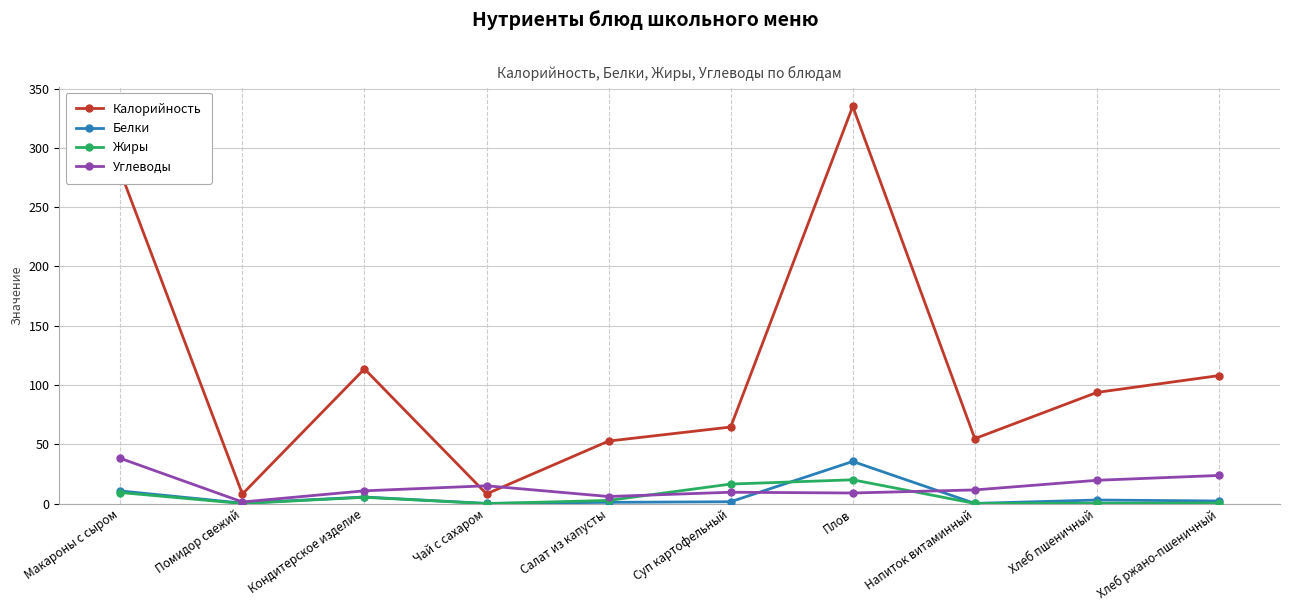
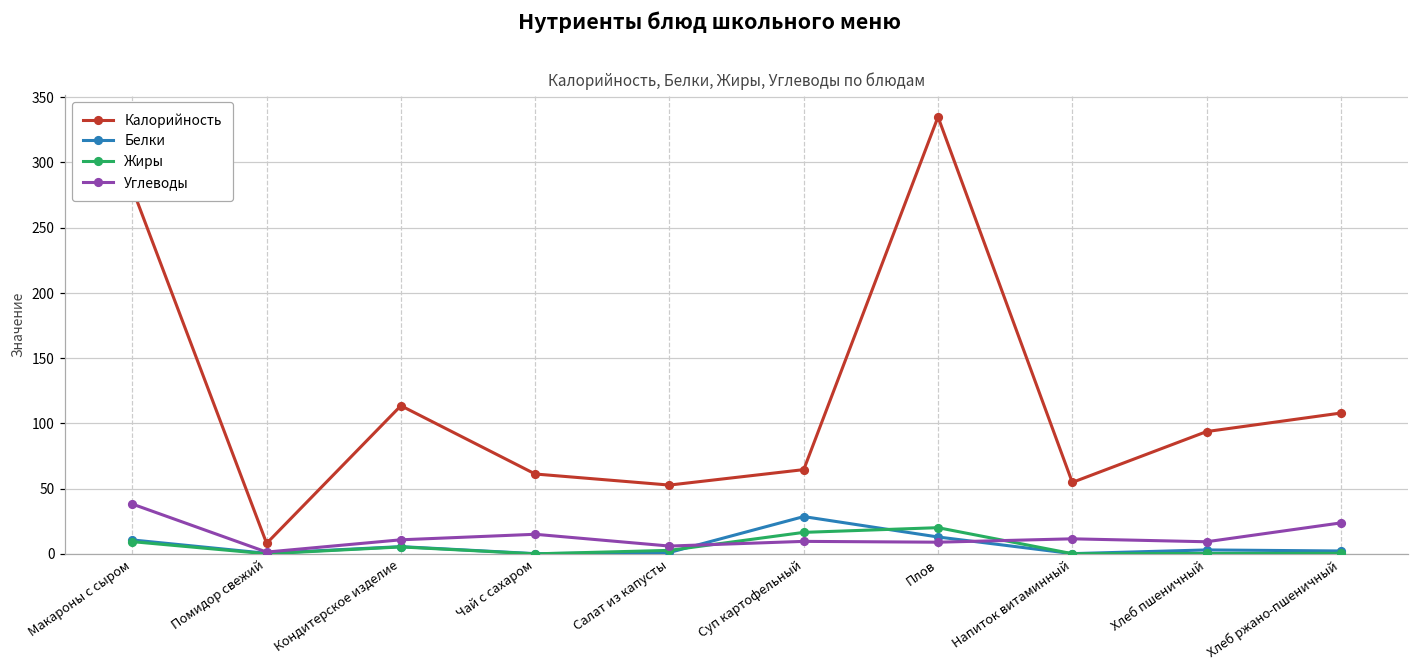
  {
    "Калорийность": {
      "Помидор свежий": 8,
      "Кондитерское изделие": 114,
-     "Чай с сахаром": 8,
+     "Чай с сахаром": 61,
      "Салат из капусты": 53,
      "Суп картофельный": 65,
      "Плов": 335,
      "Напиток витаминный": 55,
      "Хлеб пшеничный": 94,
      "Хлеб ржано-пшеничный": 108
    },
    "Белки": {
-     "Суп картофельный": 2,
-     "Плов": 36,
+     "Суп картофельный": 29,
+     "Плов": 13,
      "Хлеб пшеничный": 3
    },
    "Жиры": {
      "Суп картофельный": 17,
      "Плов": 20,
      "Хлеб пшеничный": 0
    },
    "Углеводы": {
      "Макароны с сыром": 38,
      "Кондитерское изделие": 11,
      "Чай с сахаром": 15,
      "Салат из капусты": 6,
      "Суп картофельный": 10,
      "Плов": 9,
      "Напиток витаминный": 12,
-     "Хлеб пшеничный": 20,
+     "Хлеб пшеничный": 9,
      "Хлеб ржано-пшеничный": 24
    }
  }
